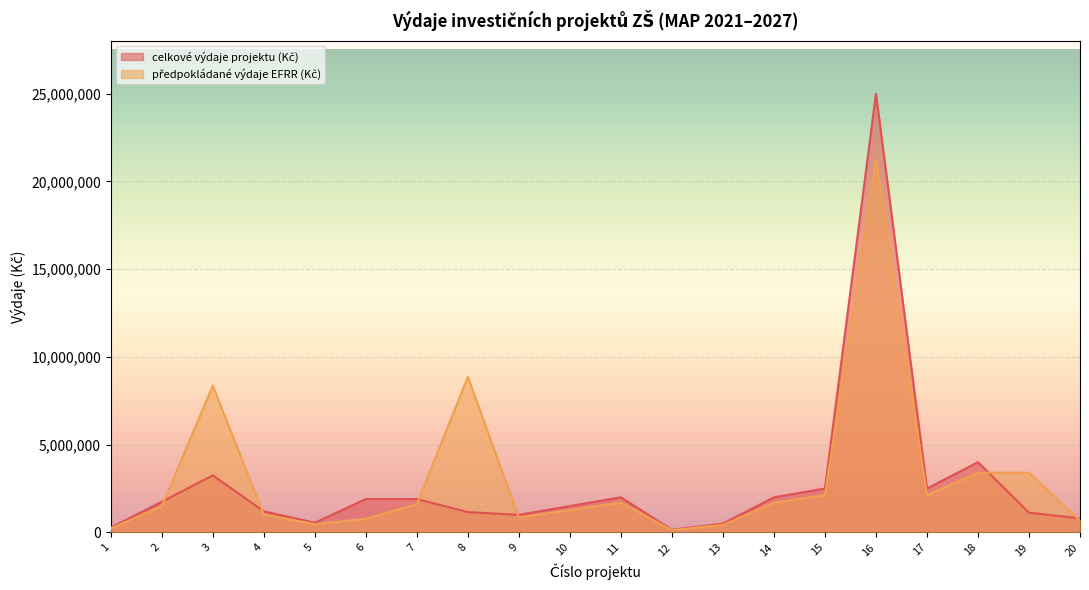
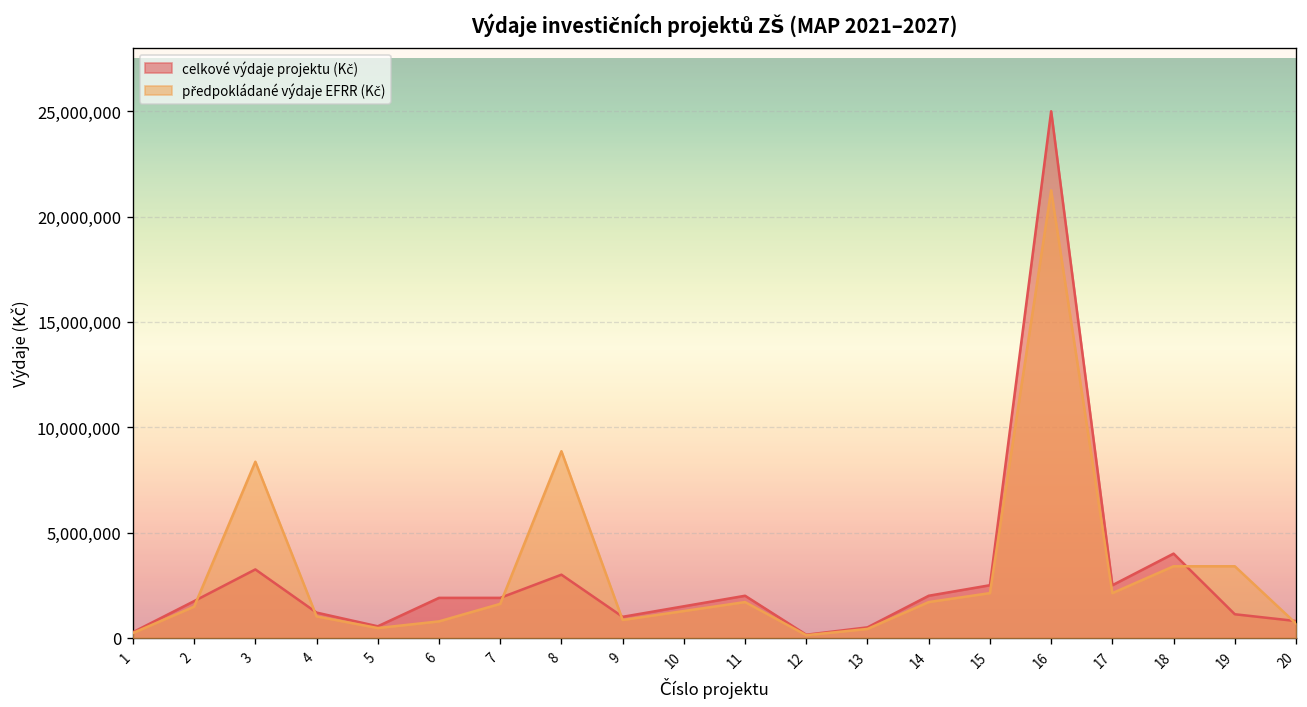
  {
    "celkové výdaje projektu (Kč)": {
      "2": "1,700,000",
      "3": "3,300,000",
      "4": "1,200,000",
      "6": "1,900,000",
      "7": "1,900,000",
-     "8": "1,200,000",
+     "8": "3,000,000",
      "9": "1,000,000",
      "10": "1,500,000",
      "11": "2,000,000",
      "14": "2,000,000",
      "15": "2,500,000",
      "16": "25,000,000",
      "17": "2,500,000",
      "18": "4,000,000",
      "19": "1,100,000"
    },
    "předpokládané výdaje EFRR (Kč)": {
      "2": "1,500,000",
      "3": "8,400,000",
      "4": "1,000,000",
      "6": "800,000",
      "7": "1,600,000",
      "8": "8,900,000",
      "9": "900,000",
      "10": "1,300,000",
      "11": "1,700,000",
      "14": "1,700,000",
      "15": "2,100,000",
      "16": "21,300,000",
      "17": "2,100,000",
      "18": "3,400,000",
      "19": "3,400,000"
    }
  }
